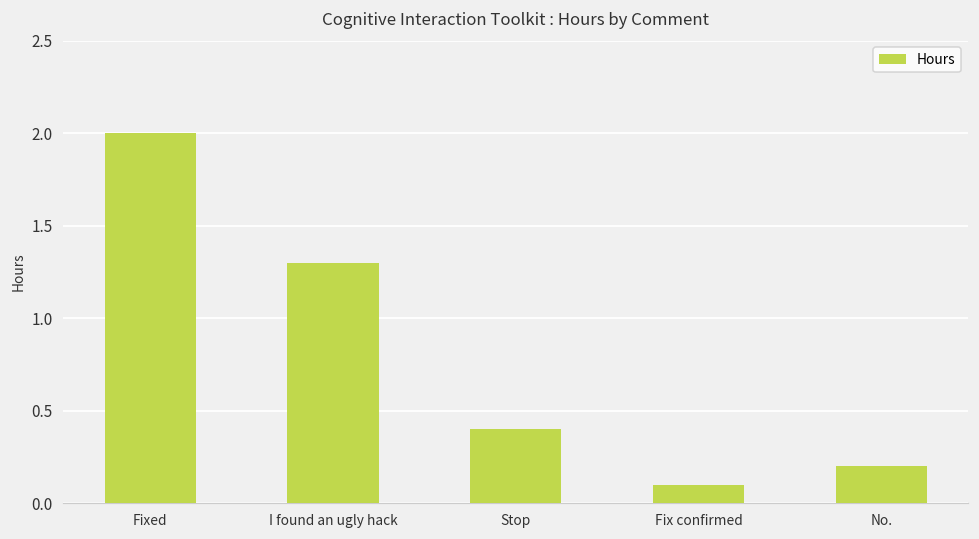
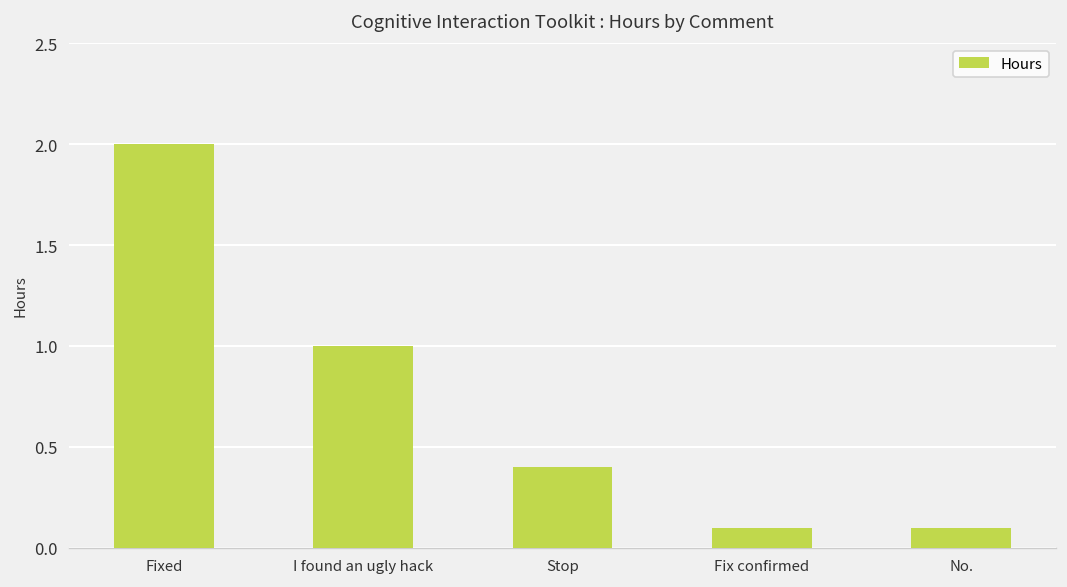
  {
    "Fixed": 2.0,
-   "I found an ugly hack": 1.3,
+   "I found an ugly hack": 1.0,
    "Stop": 0.4,
    "Fix confirmed": 0.1,
-   "No.": 0.2
+   "No.": 0.1
  }
